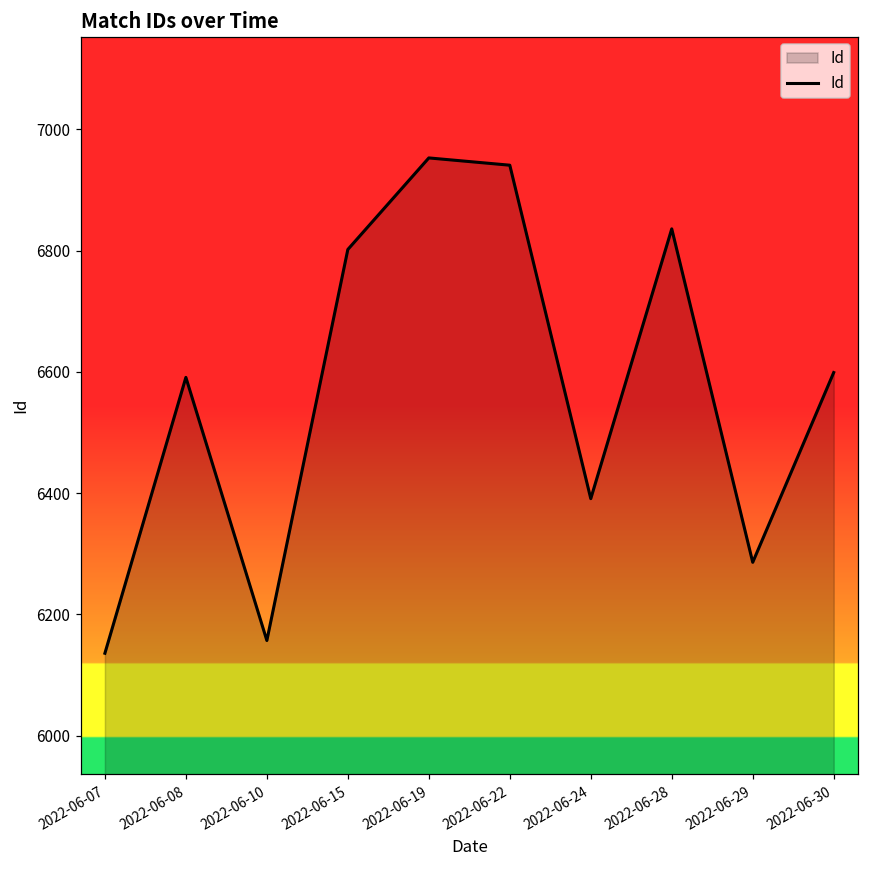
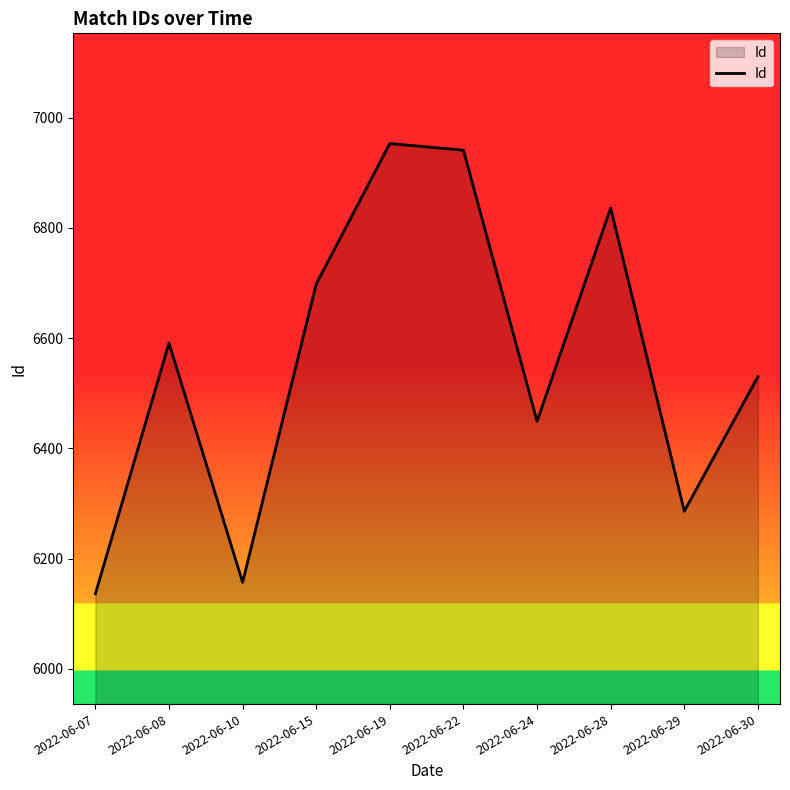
  {
    "2022-06-07": 6140,
    "2022-06-08": 6590,
    "2022-06-10": 6160,
-   "2022-06-15": 6800,
+   "2022-06-15": 6700,
    "2022-06-19": 6950,
    "2022-06-22": 6940,
-   "2022-06-24": 6390,
+   "2022-06-24": 6450,
    "2022-06-28": 6840,
    "2022-06-29": 6290,
-   "2022-06-30": 6600
+   "2022-06-30": 6530
  }
